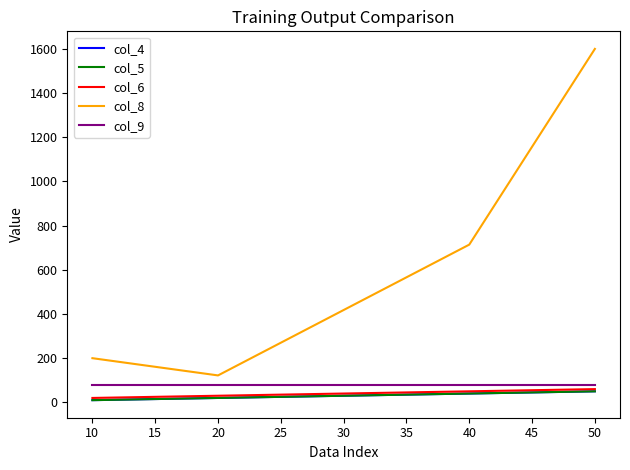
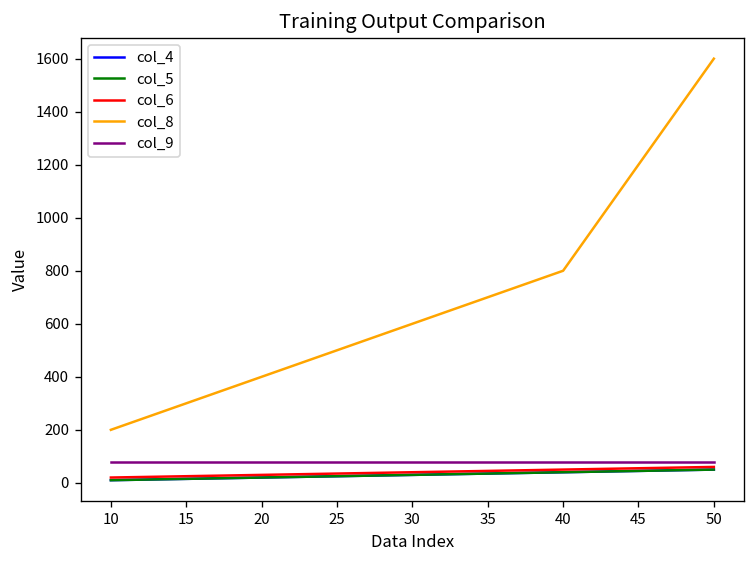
  {
    "col_8": {
      "10": 200,
-     "20": 120,
-     "40": 710,
+     "20": 400,
+     "40": 800,
      "50": 1600
    },
    "col_9": {
      "10": 80,
      "20": 80,
      "40": 80,
      "50": 80
    }
  }
